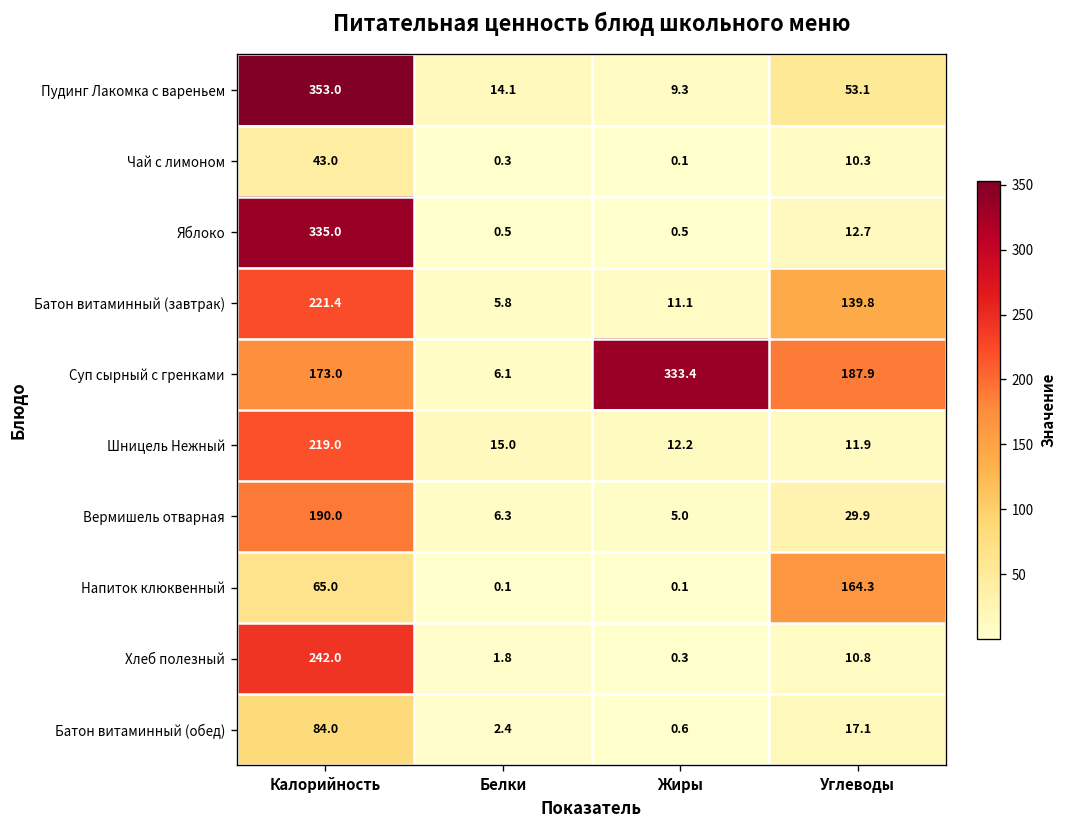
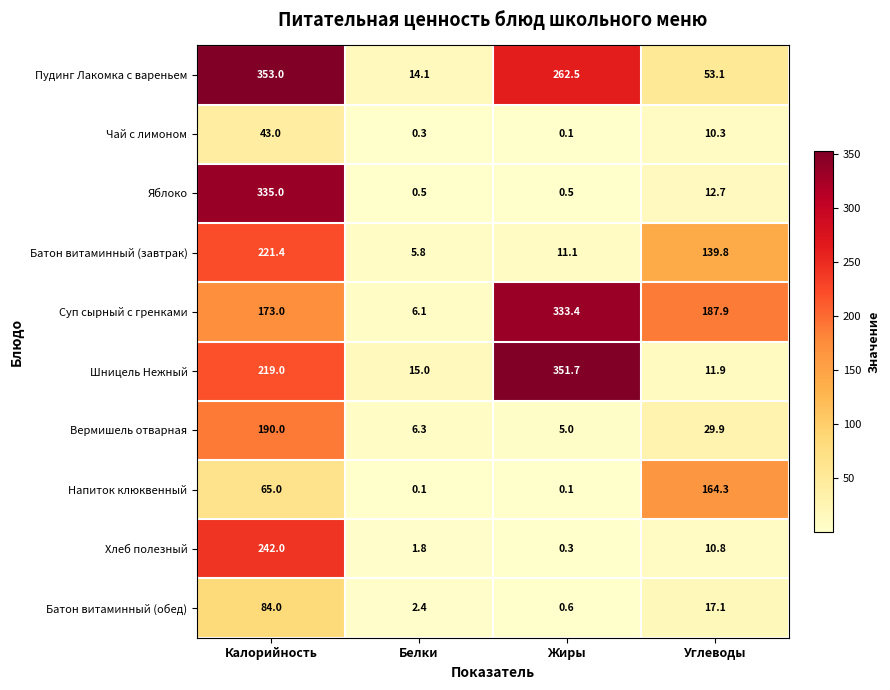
  {
    "Пудинг Лакомка с вареньем": {
      "Калорийность": 353.0,
      "Белки": 14.1,
-     "Жиры": 9.3,
+     "Жиры": 262.5,
      "Углеводы": 53.1
    },
    "Чай с лимоном": {
      "Калорийность": 43.0,
      "Белки": 0.3,
      "Жиры": 0.1,
      "Углеводы": 10.3
    },
    "Яблоко": {
      "Калорийность": 335.0,
      "Белки": 0.5,
      "Жиры": 0.5,
      "Углеводы": 12.7
    },
    "Батон витаминный (завтрак)": {
      "Калорийность": 221.4,
      "Белки": 5.8,
      "Жиры": 11.1,
      "Углеводы": 139.8
    },
    "Суп сырный с гренками": {
      "Калорийность": 173.0,
      "Белки": 6.1,
      "Жиры": 333.4,
      "Углеводы": 187.9
    },
    "Шницель Нежный": {
      "Калорийность": 219.0,
      "Белки": 15.0,
-     "Жиры": 12.2,
+     "Жиры": 351.7,
      "Углеводы": 11.9
    },
    "Вермишель отварная": {
      "Калорийность": 190.0,
      "Белки": 6.3,
      "Жиры": 5.0,
      "Углеводы": 29.9
    },
    "Напиток клюквенный": {
      "Калорийность": 65.0,
      "Белки": 0.1,
      "Жиры": 0.1,
      "Углеводы": 164.3
    },
    "Хлеб полезный": {
      "Калорийность": 242.0,
      "Белки": 1.8,
      "Жиры": 0.3,
      "Углеводы": 10.8
    },
    "Батон витаминный (обед)": {
      "Калорийность": 84.0,
      "Белки": 2.4,
      "Жиры": 0.6,
      "Углеводы": 17.1
    }
  }
